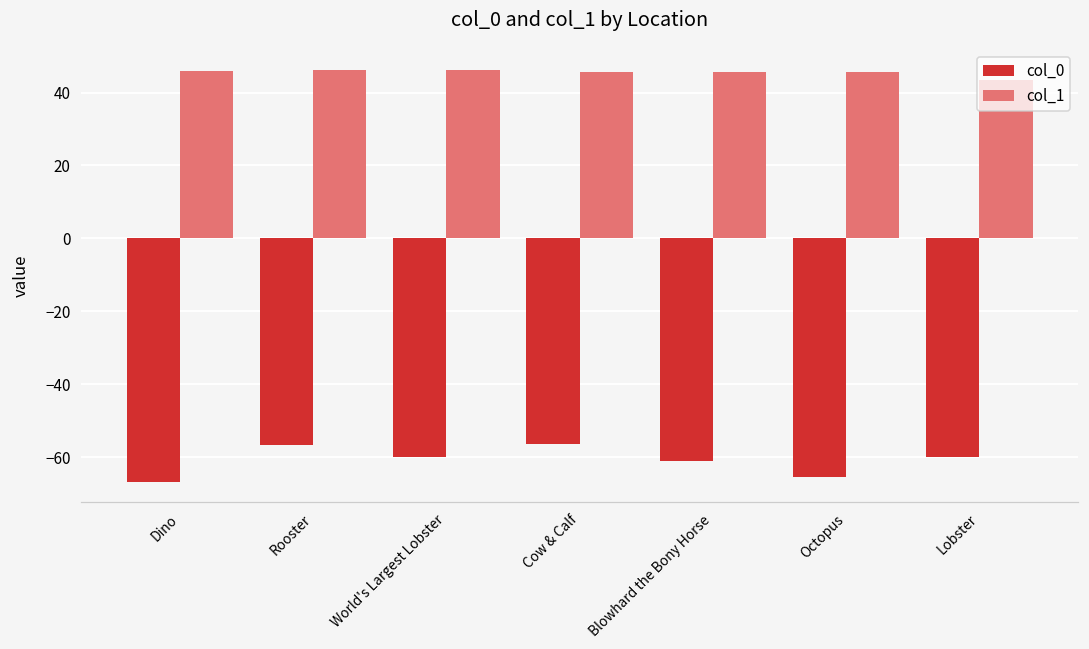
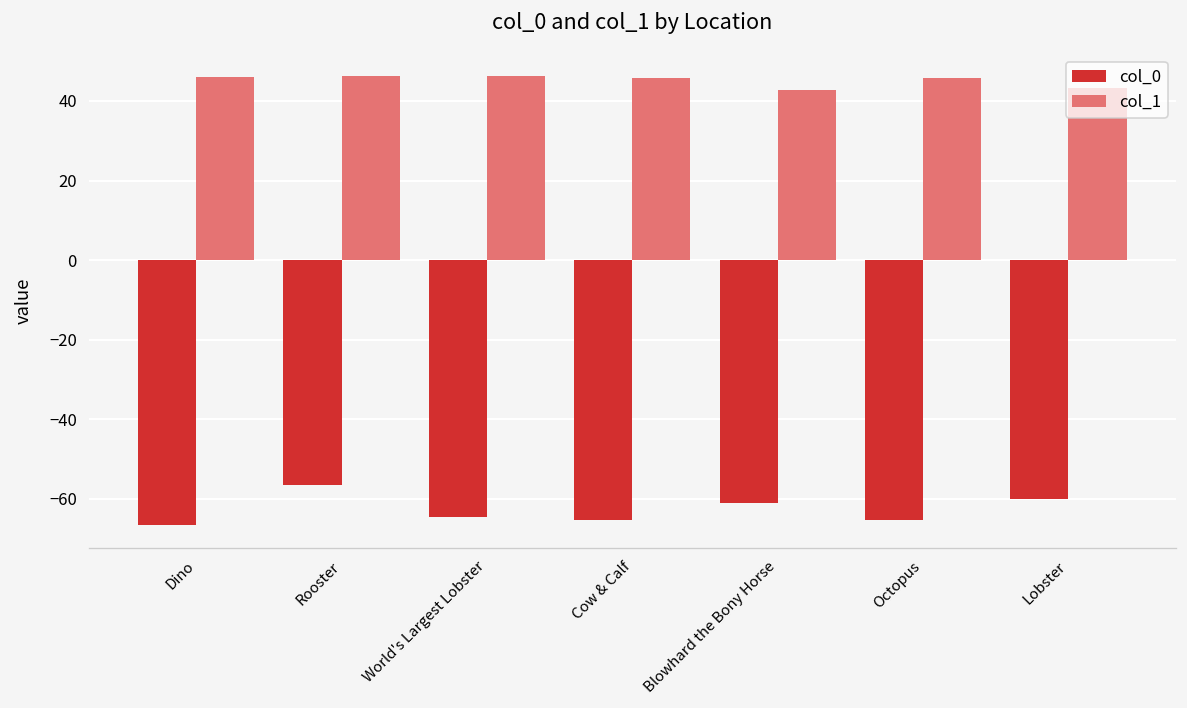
  {
    "col_0": {
      "Dino": -67,
      "Rooster": -57,
-     "World's Largest Lobster": -60,
-     "Cow & Calf": -57,
+     "World's Largest Lobster": -65,
+     "Cow & Calf": -65,
      "Blowhard the Bony Horse": -61,
      "Octopus": -65,
      "Lobster": -60
    },
    "col_1": {
      "Dino": 46,
      "Rooster": 46,
      "World's Largest Lobster": 46,
      "Cow & Calf": 46,
-     "Blowhard the Bony Horse": 46,
+     "Blowhard the Bony Horse": 43,
      "Octopus": 46
    }
  }
